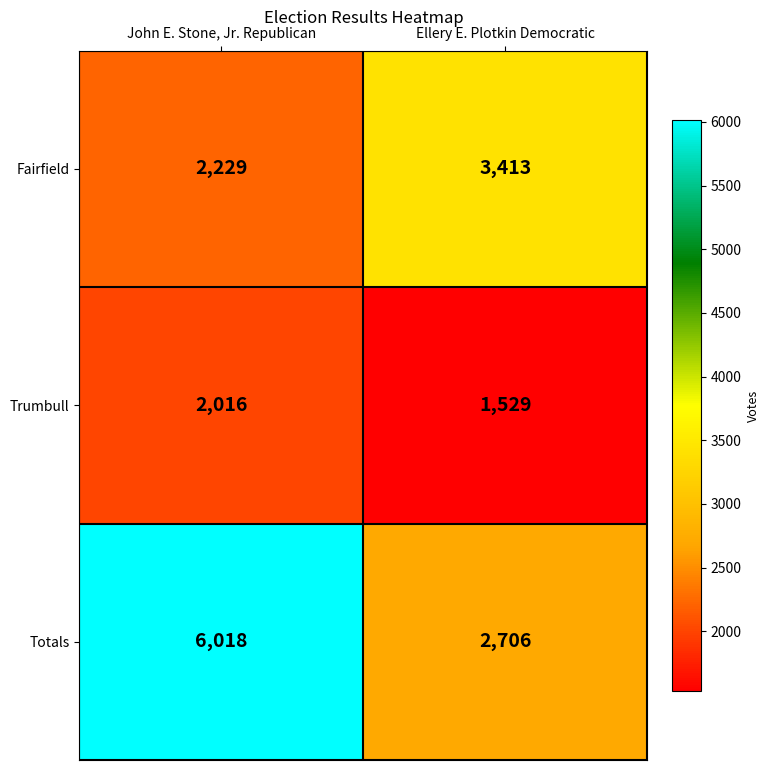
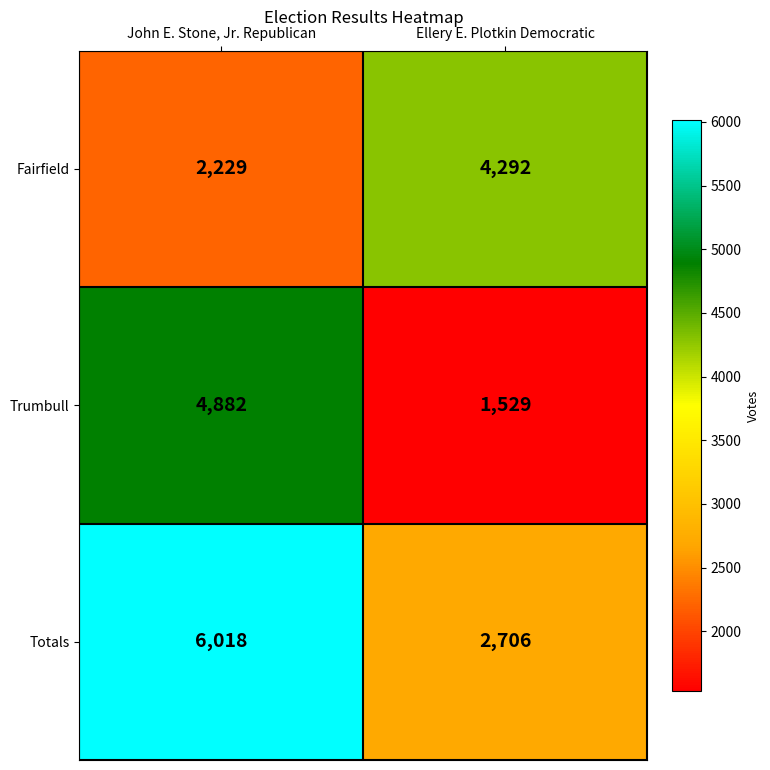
  {
    "Fairfield": {
      "John E. Stone, Jr. Republican": "2,229",
-     "Ellery E. Plotkin Democratic": "3,413"
+     "Ellery E. Plotkin Democratic": "4,292"
    },
    "Trumbull": {
-     "John E. Stone, Jr. Republican": "2,016",
+     "John E. Stone, Jr. Republican": "4,882",
      "Ellery E. Plotkin Democratic": "1,529"
    },
    "Totals": {
      "John E. Stone, Jr. Republican": "6,018",
      "Ellery E. Plotkin Democratic": "2,706"
    }
  }
